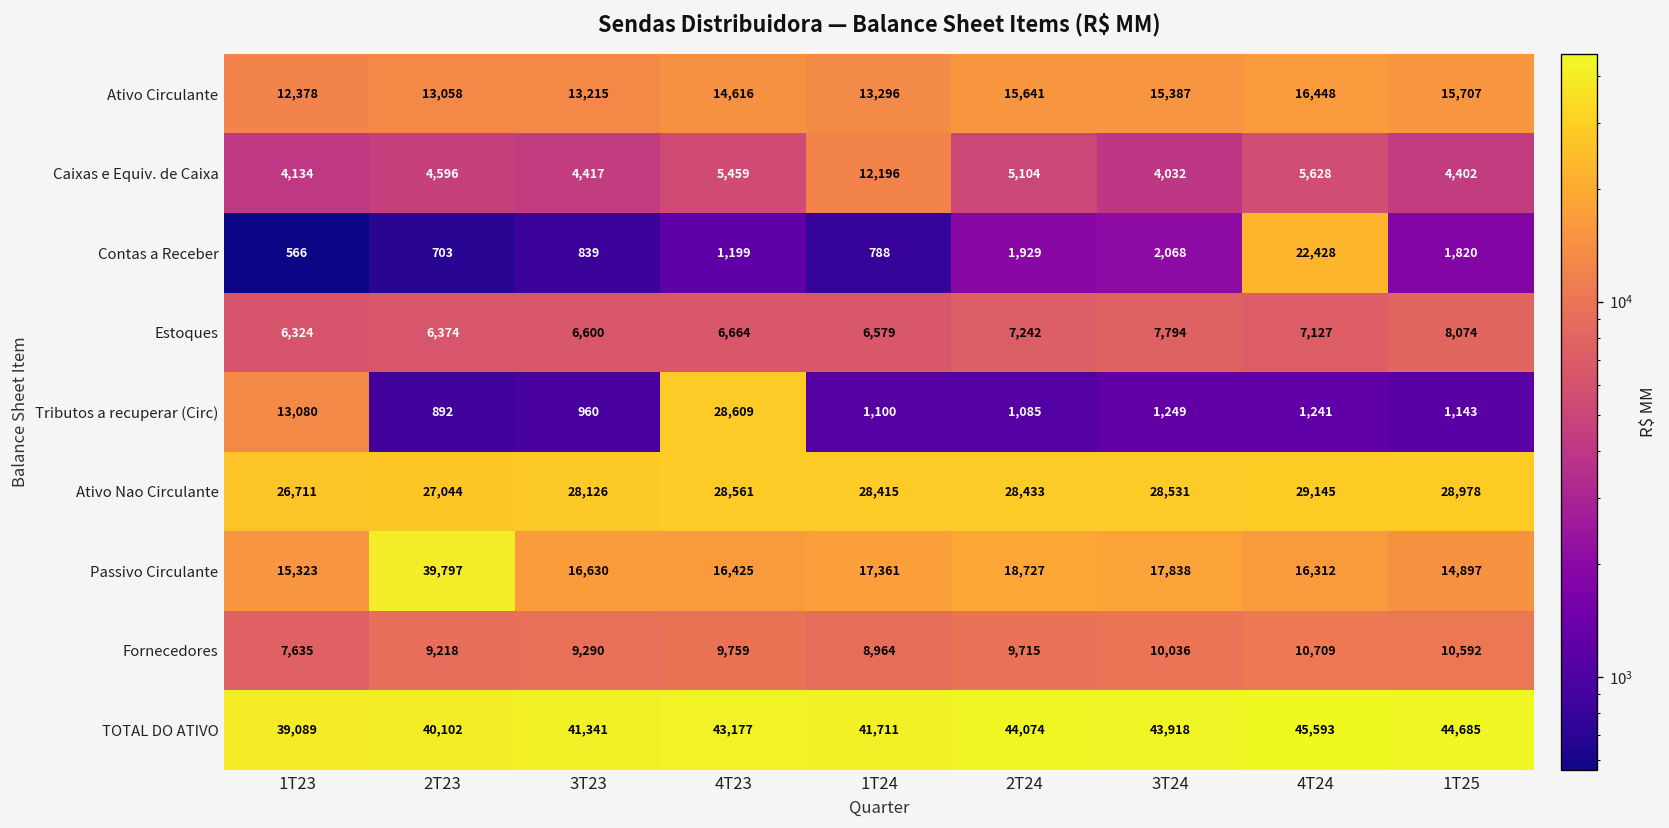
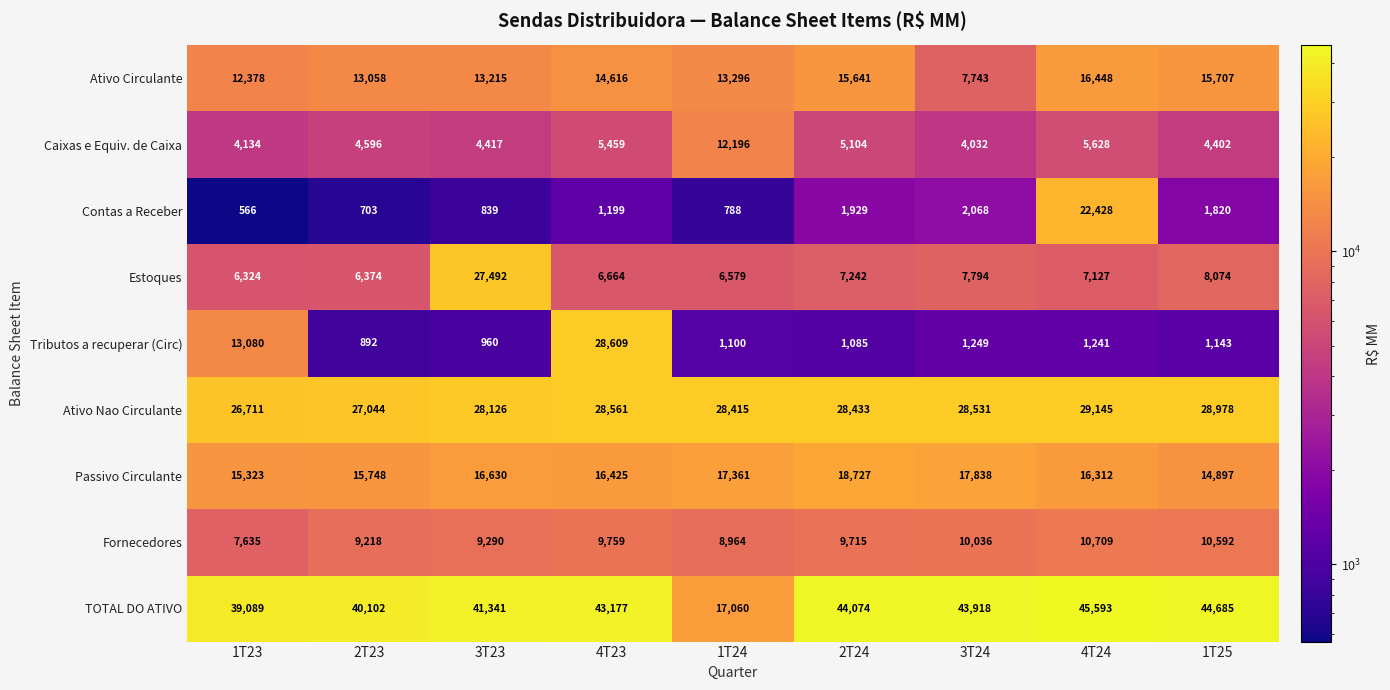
  {
    "Ativo Circulante": {
      "1T23": "12,378",
      "2T23": "13,058",
      "3T23": "13,215",
      "4T23": "14,616",
      "1T24": "13,296",
      "2T24": "15,641",
-     "3T24": "15,387",
+     "3T24": "7,743",
      "4T24": "16,448",
      "1T25": "15,707"
    },
    "Caixas e Equiv. de Caixa": {
      "1T23": "4,134",
      "2T23": "4,596",
      "3T23": "4,417",
      "4T23": "5,459",
      "1T24": "12,196",
      "2T24": "5,104",
      "3T24": "4,032",
      "4T24": "5,628",
      "1T25": "4,402"
    },
    "Contas a Receber": {
      "1T23": "566",
      "2T23": "703",
      "3T23": "839",
      "4T23": "1,199",
      "1T24": "788",
      "2T24": "1,929",
      "3T24": "2,068",
      "4T24": "22,428",
      "1T25": "1,820"
    },
    "Estoques": {
      "1T23": "6,324",
      "2T23": "6,374",
-     "3T23": "6,600",
+     "3T23": "27,492",
      "4T23": "6,664",
      "1T24": "6,579",
      "2T24": "7,242",
      "3T24": "7,794",
      "4T24": "7,127",
      "1T25": "8,074"
    },
    "Tributos a recuperar (Circ)": {
      "1T23": "13,080",
      "2T23": "892",
      "3T23": "960",
      "4T23": "28,609",
      "1T24": "1,100",
      "2T24": "1,085",
      "3T24": "1,249",
      "4T24": "1,241",
      "1T25": "1,143"
    },
    "Ativo Nao Circulante": {
      "1T23": "26,711",
      "2T23": "27,044",
      "3T23": "28,126",
      "4T23": "28,561",
      "1T24": "28,415",
      "2T24": "28,433",
      "3T24": "28,531",
      "4T24": "29,145",
      "1T25": "28,978"
    },
    "Passivo Circulante": {
      "1T23": "15,323",
-     "2T23": "39,797",
+     "2T23": "15,748",
      "3T23": "16,630",
      "4T23": "16,425",
      "1T24": "17,361",
      "2T24": "18,727",
      "3T24": "17,838",
      "4T24": "16,312",
      "1T25": "14,897"
    },
    "Fornecedores": {
      "1T23": "7,635",
      "2T23": "9,218",
      "3T23": "9,290",
      "4T23": "9,759",
      "1T24": "8,964",
      "2T24": "9,715",
      "3T24": "10,036",
      "4T24": "10,709",
      "1T25": "10,592"
    },
    "TOTAL DO ATIVO": {
      "1T23": "39,089",
      "2T23": "40,102",
      "3T23": "41,341",
      "4T23": "43,177",
-     "1T24": "41,711",
+     "1T24": "17,060",
      "2T24": "44,074",
      "3T24": "43,918",
      "4T24": "45,593",
      "1T25": "44,685"
    }
  }
